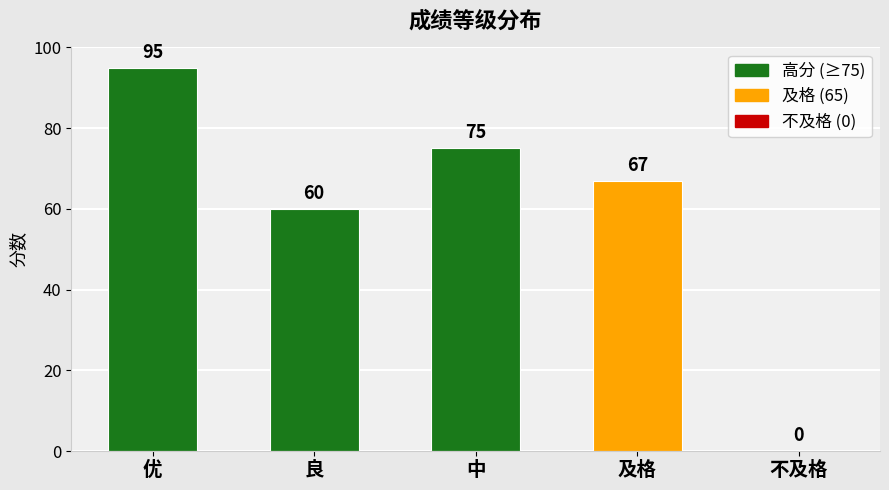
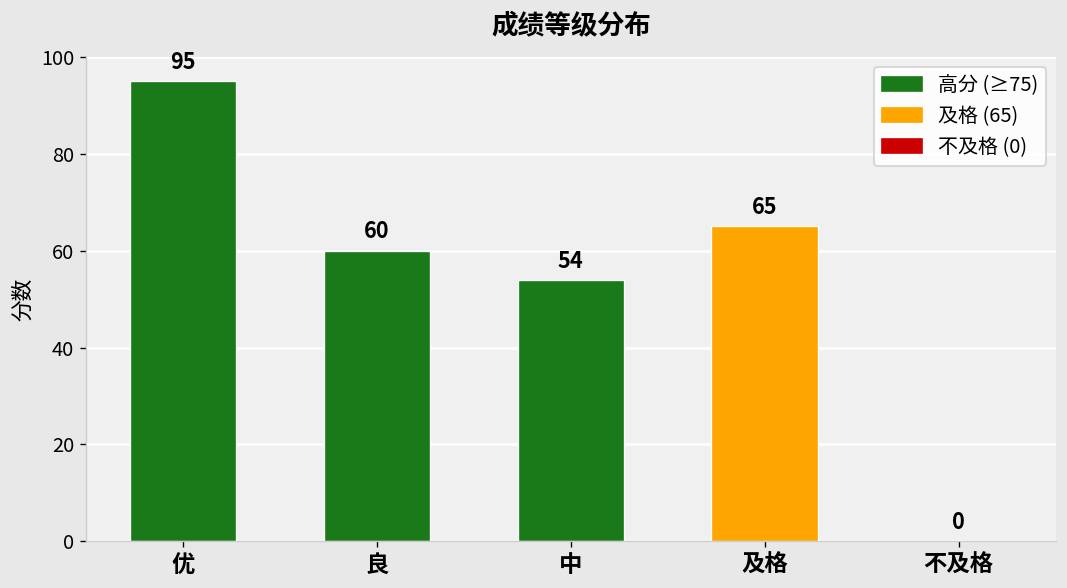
  {
    "优": 95,
    "良": 60,
-   "中": 75,
-   "及格": 67,
+   "中": 54,
+   "及格": 65,
    "不及格": 0
  }
